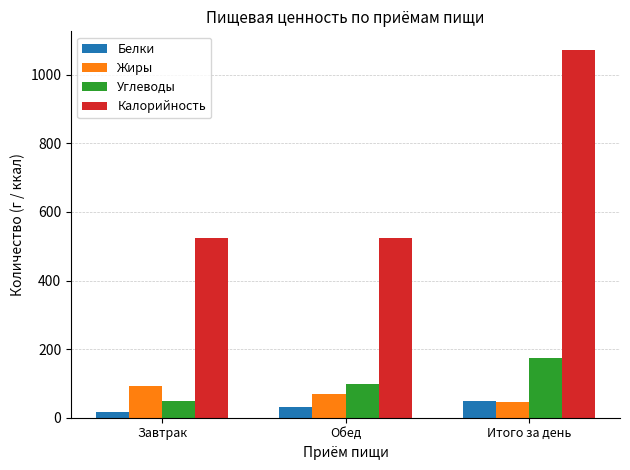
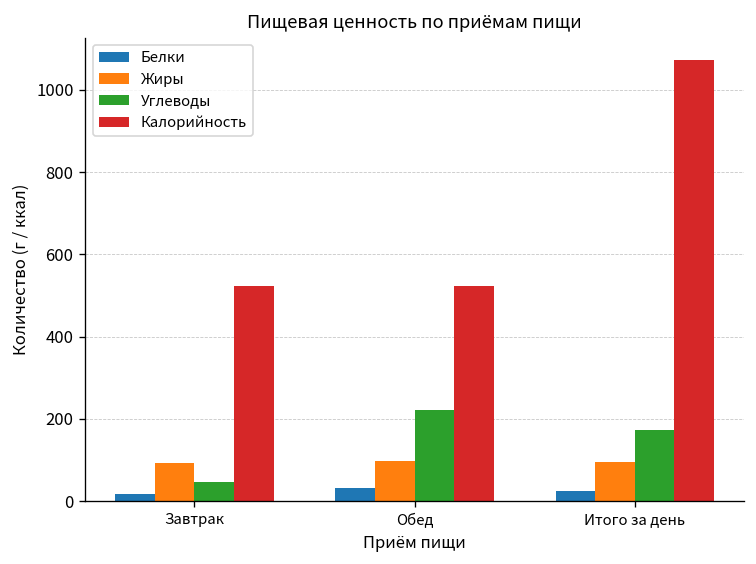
  {
    "Белки": {
      "Завтрак": 20,
      "Обед": 30,
-     "Итого за день": 50
+     "Итого за день": 30
    },
    "Жиры": {
      "Завтрак": 90,
-     "Обед": 70,
-     "Итого за день": 50
+     "Обед": 100,
+     "Итого за день": 100
    },
    "Углеводы": {
      "Завтрак": 50,
-     "Обед": 100,
+     "Обед": 220,
      "Итого за день": 170
    },
    "Калорийность": {
      "Завтрак": 520,
      "Обед": 520,
      "Итого за день": 1070
    }
  }
